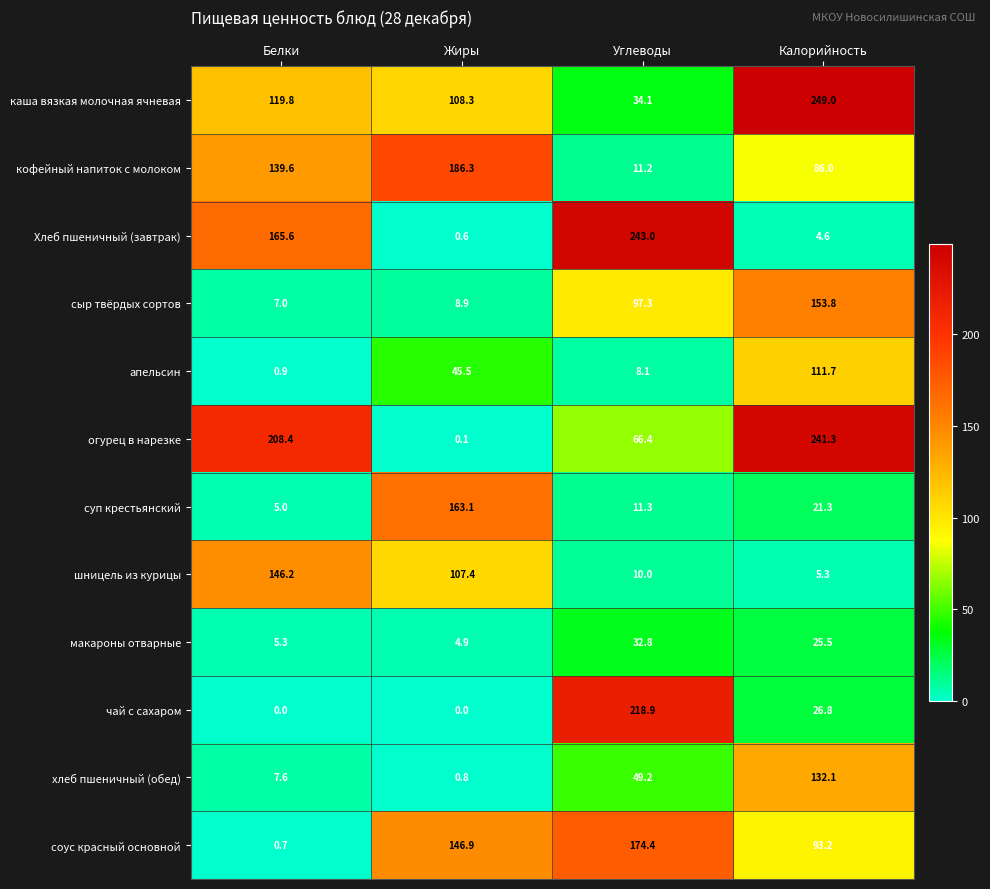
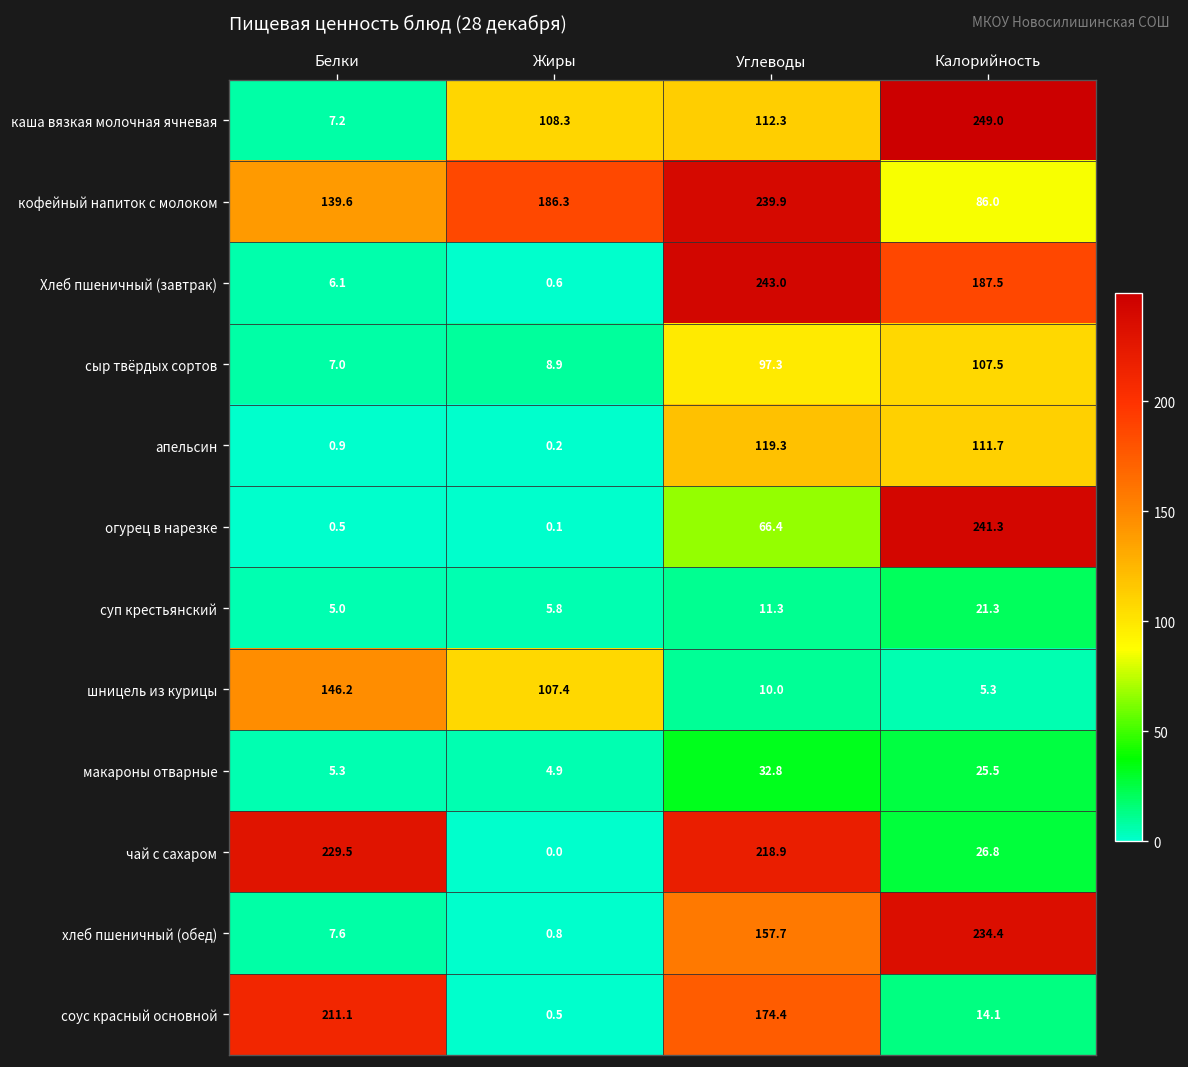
  {
    "каша вязкая молочная ячневая": {
-     "Белки": 119.8,
+     "Белки": 7.2,
      "Жиры": 108.3,
-     "Углеводы": 34.1,
+     "Углеводы": 112.3,
      "Калорийность": 249.0
    },
    "кофейный напиток с молоком": {
      "Белки": 139.6,
      "Жиры": 186.3,
-     "Углеводы": 11.2,
+     "Углеводы": 239.9,
      "Калорийность": 86.0
    },
    "Хлеб пшеничный (завтрак)": {
-     "Белки": 165.6,
+     "Белки": 6.1,
      "Жиры": 0.6,
      "Углеводы": 243.0,
-     "Калорийность": 4.6
+     "Калорийность": 187.5
    },
    "сыр твёрдых сортов": {
      "Белки": 7.0,
      "Жиры": 8.9,
      "Углеводы": 97.3,
-     "Калорийность": 153.8
+     "Калорийность": 107.5
    },
    "апельсин": {
      "Белки": 0.9,
-     "Жиры": 45.5,
-     "Углеводы": 8.1,
+     "Жиры": 0.2,
+     "Углеводы": 119.3,
      "Калорийность": 111.7
    },
    "огурец в нарезке": {
-     "Белки": 208.4,
+     "Белки": 0.5,
      "Жиры": 0.1,
      "Углеводы": 66.4,
      "Калорийность": 241.3
    },
    "суп крестьянский": {
      "Белки": 5.0,
-     "Жиры": 163.1,
+     "Жиры": 5.8,
      "Углеводы": 11.3,
      "Калорийность": 21.3
    },
    "шницель из курицы": {
      "Белки": 146.2,
      "Жиры": 107.4,
      "Углеводы": 10.0,
      "Калорийность": 5.3
    },
    "макароны отварные": {
      "Белки": 5.3,
      "Жиры": 4.9,
      "Углеводы": 32.8,
      "Калорийность": 25.5
    },
    "чай с сахаром": {
-     "Белки": 0.0,
+     "Белки": 229.5,
      "Жиры": 0.0,
      "Углеводы": 218.9,
      "Калорийность": 26.8
    },
    "хлеб пшеничный (обед)": {
      "Белки": 7.6,
      "Жиры": 0.8,
-     "Углеводы": 49.2,
-     "Калорийность": 132.1
+     "Углеводы": 157.7,
+     "Калорийность": 234.4
    },
    "соус красный основной": {
-     "Белки": 0.7,
-     "Жиры": 146.9,
+     "Белки": 211.1,
+     "Жиры": 0.5,
      "Углеводы": 174.4,
-     "Калорийность": 93.2
+     "Калорийность": 14.1
    }
  }
